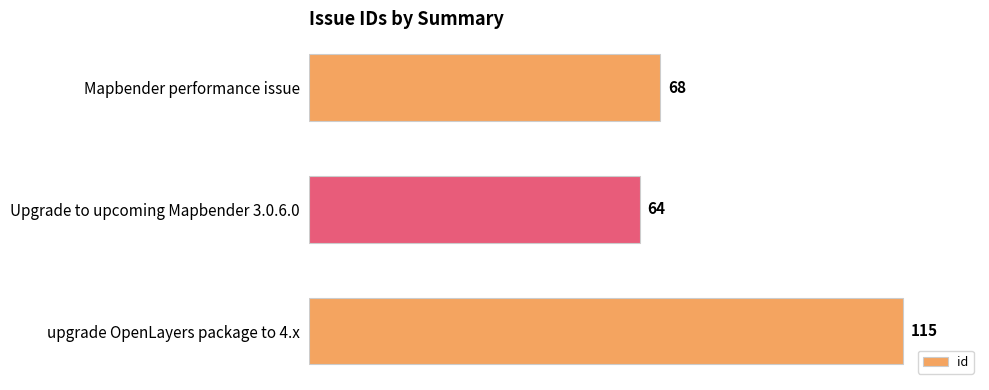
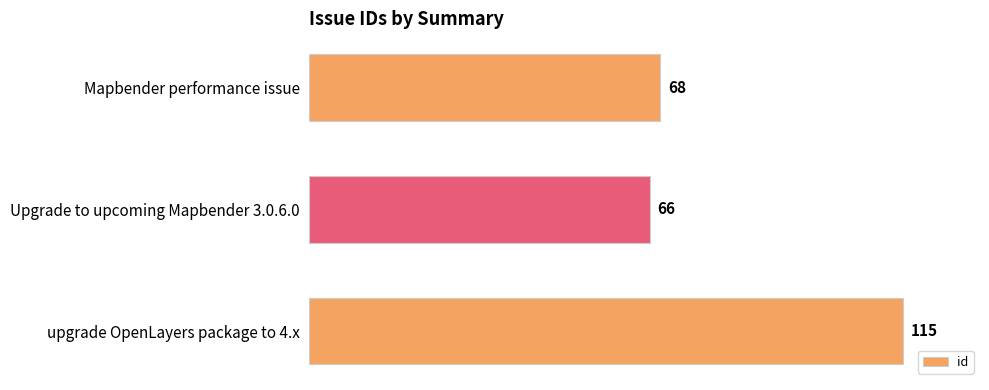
  {
    "Mapbender performance issue": 68,
-   "Upgrade to upcoming Mapbender 3.0.6.0": 64,
+   "Upgrade to upcoming Mapbender 3.0.6.0": 66,
    "upgrade OpenLayers package to 4.x": 115
  }
